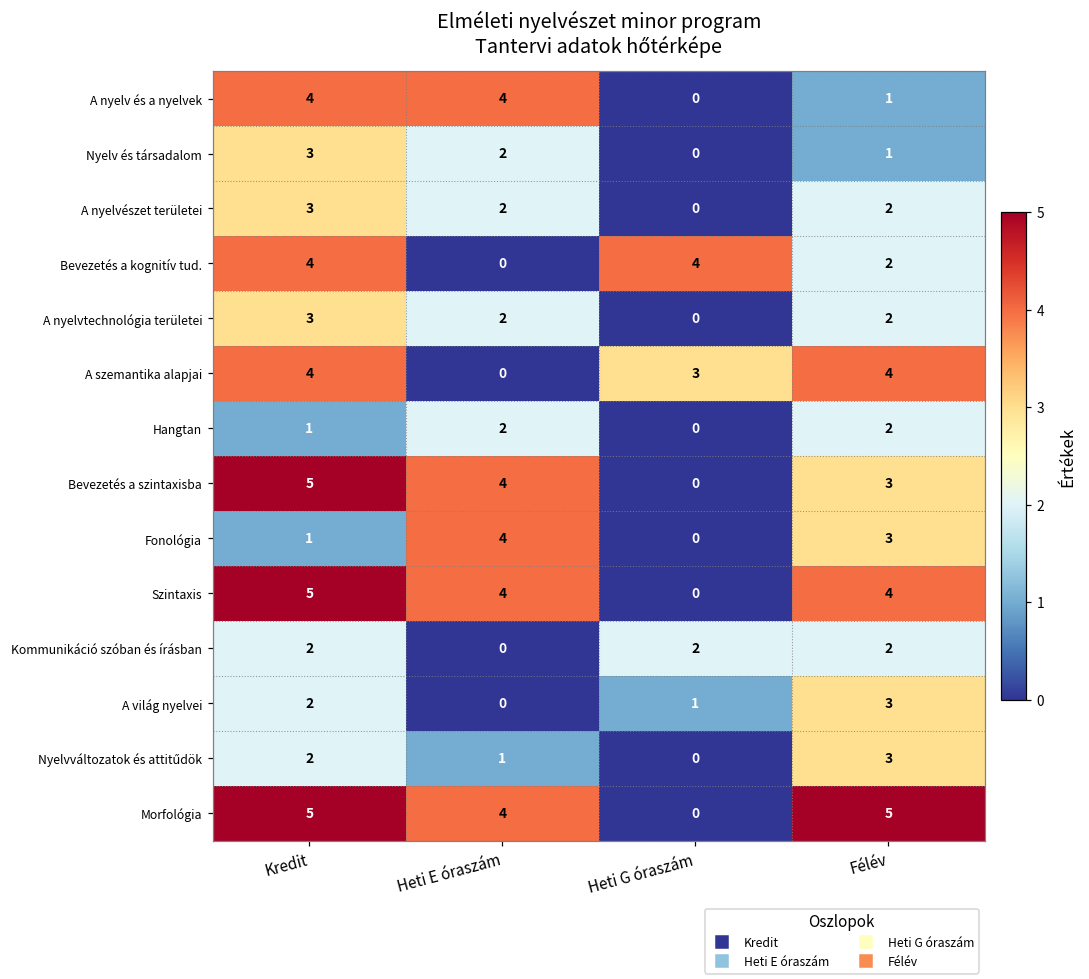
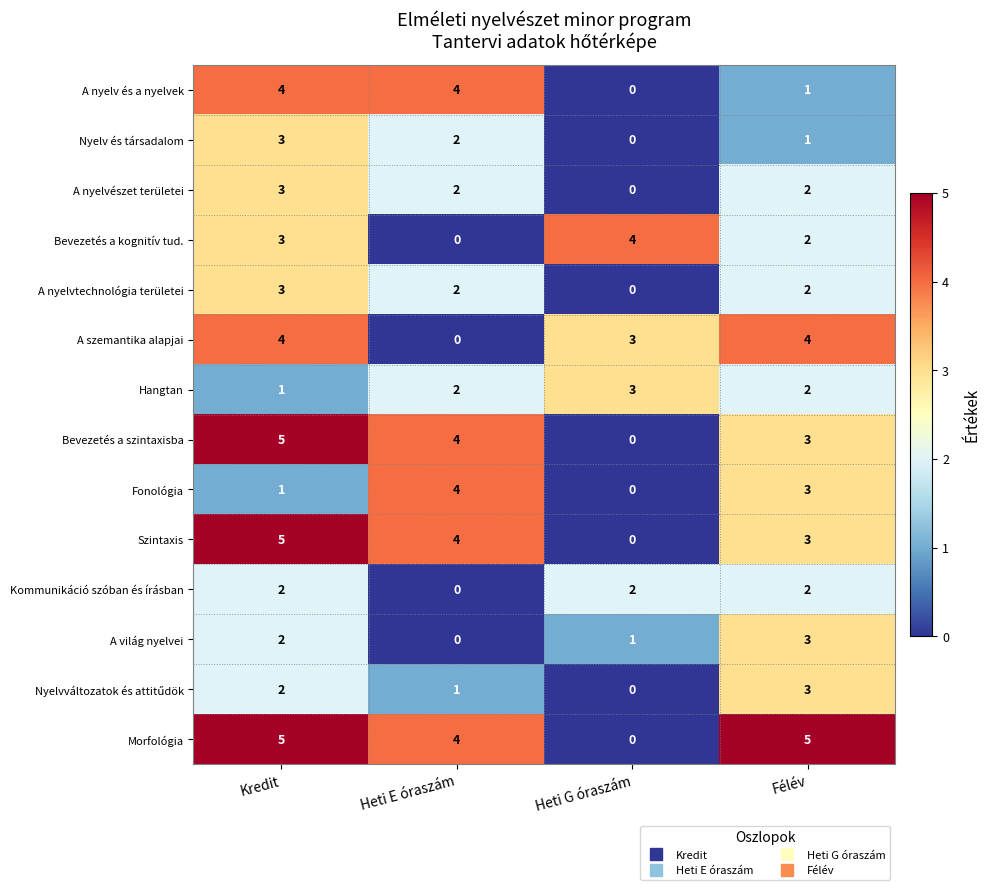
  {
    "A nyelv és a nyelvek": {
      "Kredit": 4,
      "Heti E óraszám": 4,
      "Heti G óraszám": 0,
      "Félév": 1
    },
    "Nyelv és társadalom": {
      "Kredit": 3,
      "Heti E óraszám": 2,
      "Heti G óraszám": 0,
      "Félév": 1
    },
    "A nyelvészet területei": {
      "Kredit": 3,
      "Heti E óraszám": 2,
      "Heti G óraszám": 0,
      "Félév": 2
    },
    "Bevezetés a kognitív tud.": {
-     "Kredit": 4,
+     "Kredit": 3,
      "Heti E óraszám": 0,
      "Heti G óraszám": 4,
      "Félév": 2
    },
    "A nyelvtechnológia területei": {
      "Kredit": 3,
      "Heti E óraszám": 2,
      "Heti G óraszám": 0,
      "Félév": 2
    },
    "A szemantika alapjai": {
      "Kredit": 4,
      "Heti E óraszám": 0,
      "Heti G óraszám": 3,
      "Félév": 4
    },
    "Hangtan": {
      "Kredit": 1,
      "Heti E óraszám": 2,
-     "Heti G óraszám": 0,
+     "Heti G óraszám": 3,
      "Félév": 2
    },
    "Bevezetés a szintaxisba": {
      "Kredit": 5,
      "Heti E óraszám": 4,
      "Heti G óraszám": 0,
      "Félév": 3
    },
    "Fonológia": {
      "Kredit": 1,
      "Heti E óraszám": 4,
      "Heti G óraszám": 0,
      "Félév": 3
    },
    "Szintaxis": {
      "Kredit": 5,
      "Heti E óraszám": 4,
      "Heti G óraszám": 0,
-     "Félév": 4
+     "Félév": 3
    },
    "Kommunikáció szóban és írásban": {
      "Kredit": 2,
      "Heti E óraszám": 0,
      "Heti G óraszám": 2,
      "Félév": 2
    },
    "A világ nyelvei": {
      "Kredit": 2,
      "Heti E óraszám": 0,
      "Heti G óraszám": 1,
      "Félév": 3
    },
    "Nyelvváltozatok és attitűdök": {
      "Kredit": 2,
      "Heti E óraszám": 1,
      "Heti G óraszám": 0,
      "Félév": 3
    },
    "Morfológia": {
      "Kredit": 5,
      "Heti E óraszám": 4,
      "Heti G óraszám": 0,
      "Félév": 5
    }
  }
